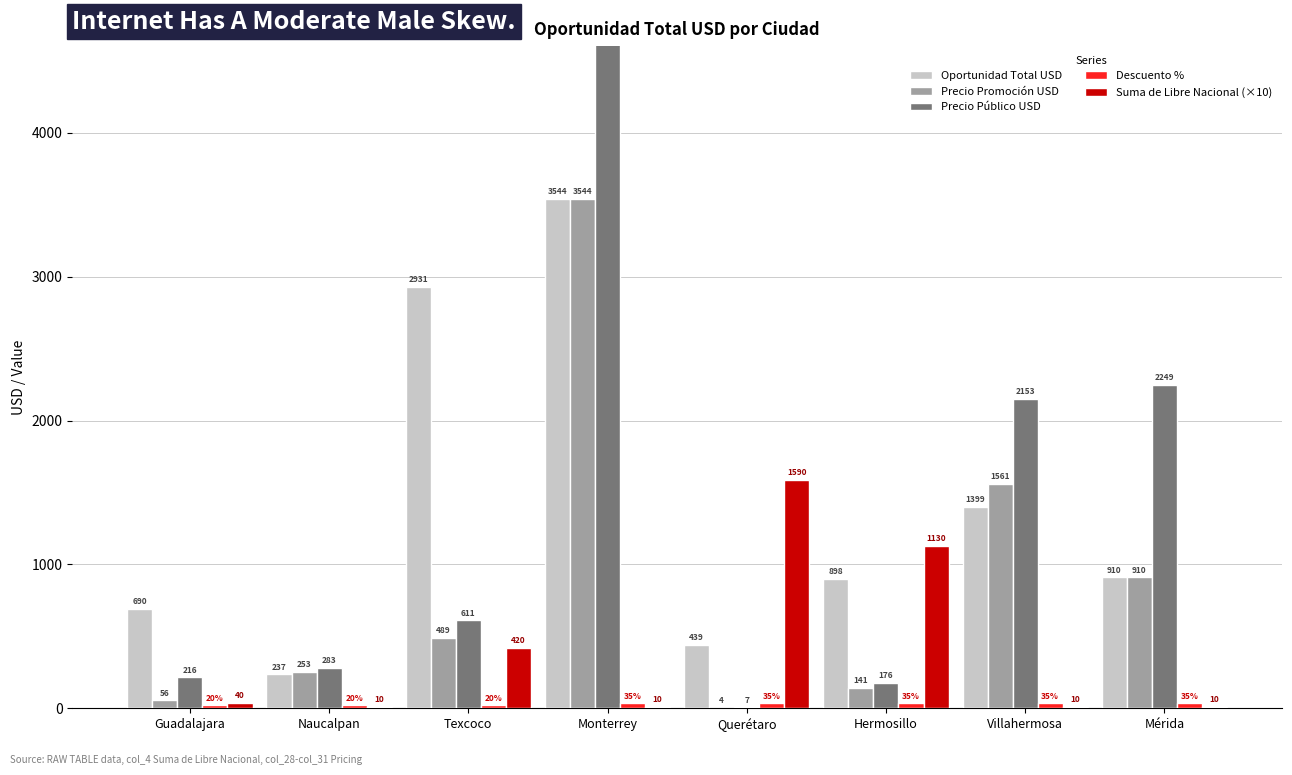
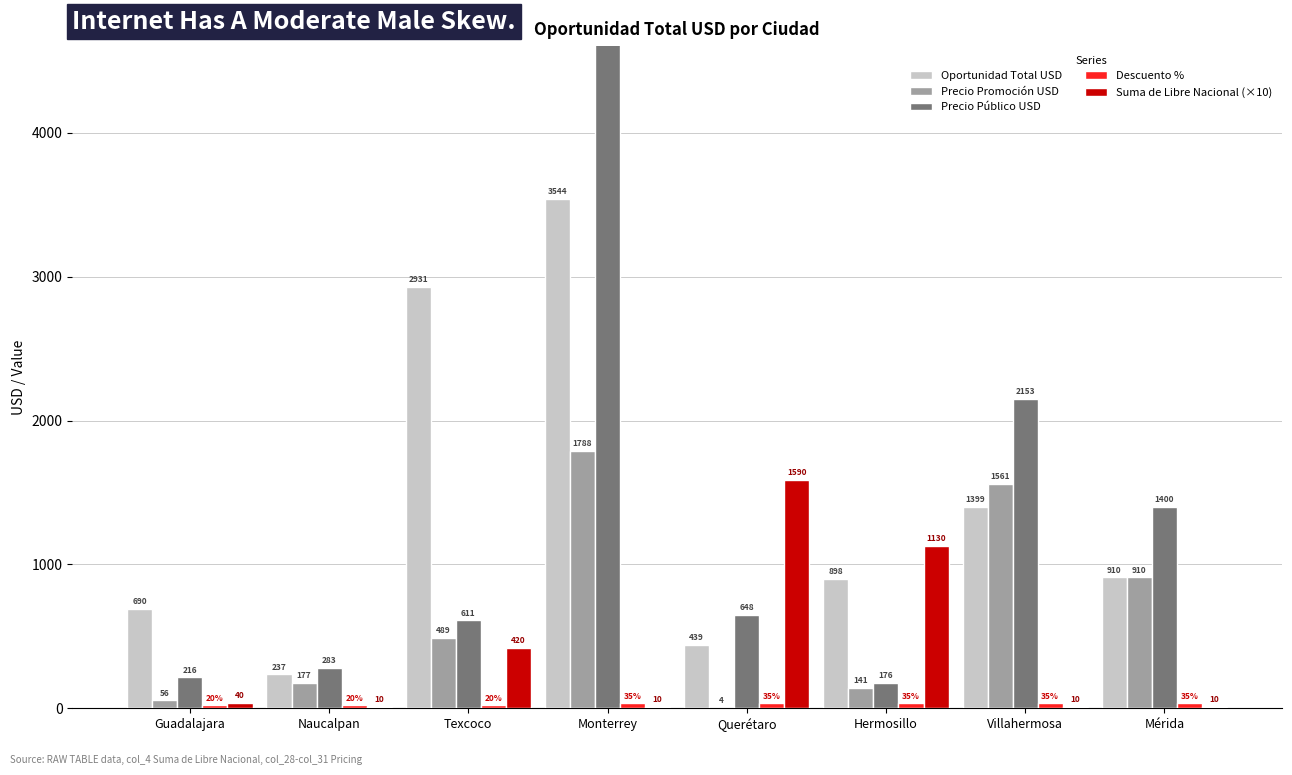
  {
    "Oportunidad Total USD": {
      "Guadalajara": "690",
      "Naucalpan": "237",
      "Texcoco": "2931",
      "Monterrey": "3544",
      "Querétaro": "439",
      "Hermosillo": "898",
      "Villahermosa": "1399",
      "Mérida": "910"
    },
    "Precio Promoción USD": {
      "Guadalajara": "56",
-     "Naucalpan": "253",
+     "Naucalpan": "177",
      "Texcoco": "489",
-     "Monterrey": "3544",
+     "Monterrey": "1788",
      "Querétaro": "4",
      "Hermosillo": "141",
      "Villahermosa": "1561",
      "Mérida": "910"
    },
    "Precio Público USD": {
      "Guadalajara": "216",
      "Naucalpan": "283",
      "Texcoco": "611",
-     "Querétaro": "7",
+     "Querétaro": "648",
      "Hermosillo": "176",
      "Villahermosa": "2153",
-     "Mérida": "2249"
+     "Mérida": "1400"
    },
    "Descuento %": {
      "Guadalajara": "20%",
      "Naucalpan": "20%",
      "Texcoco": "20%",
      "Monterrey": "35%",
      "Querétaro": "35%",
      "Hermosillo": "35%",
      "Villahermosa": "35%",
      "Mérida": "35%"
    },
    "Suma de Libre Nacional (×10)": {
      "Guadalajara": "40",
      "Naucalpan": "10",
      "Texcoco": "420",
      "Monterrey": "10",
      "Querétaro": "1590",
      "Hermosillo": "1130",
      "Villahermosa": "10",
      "Mérida": "10"
    }
  }
